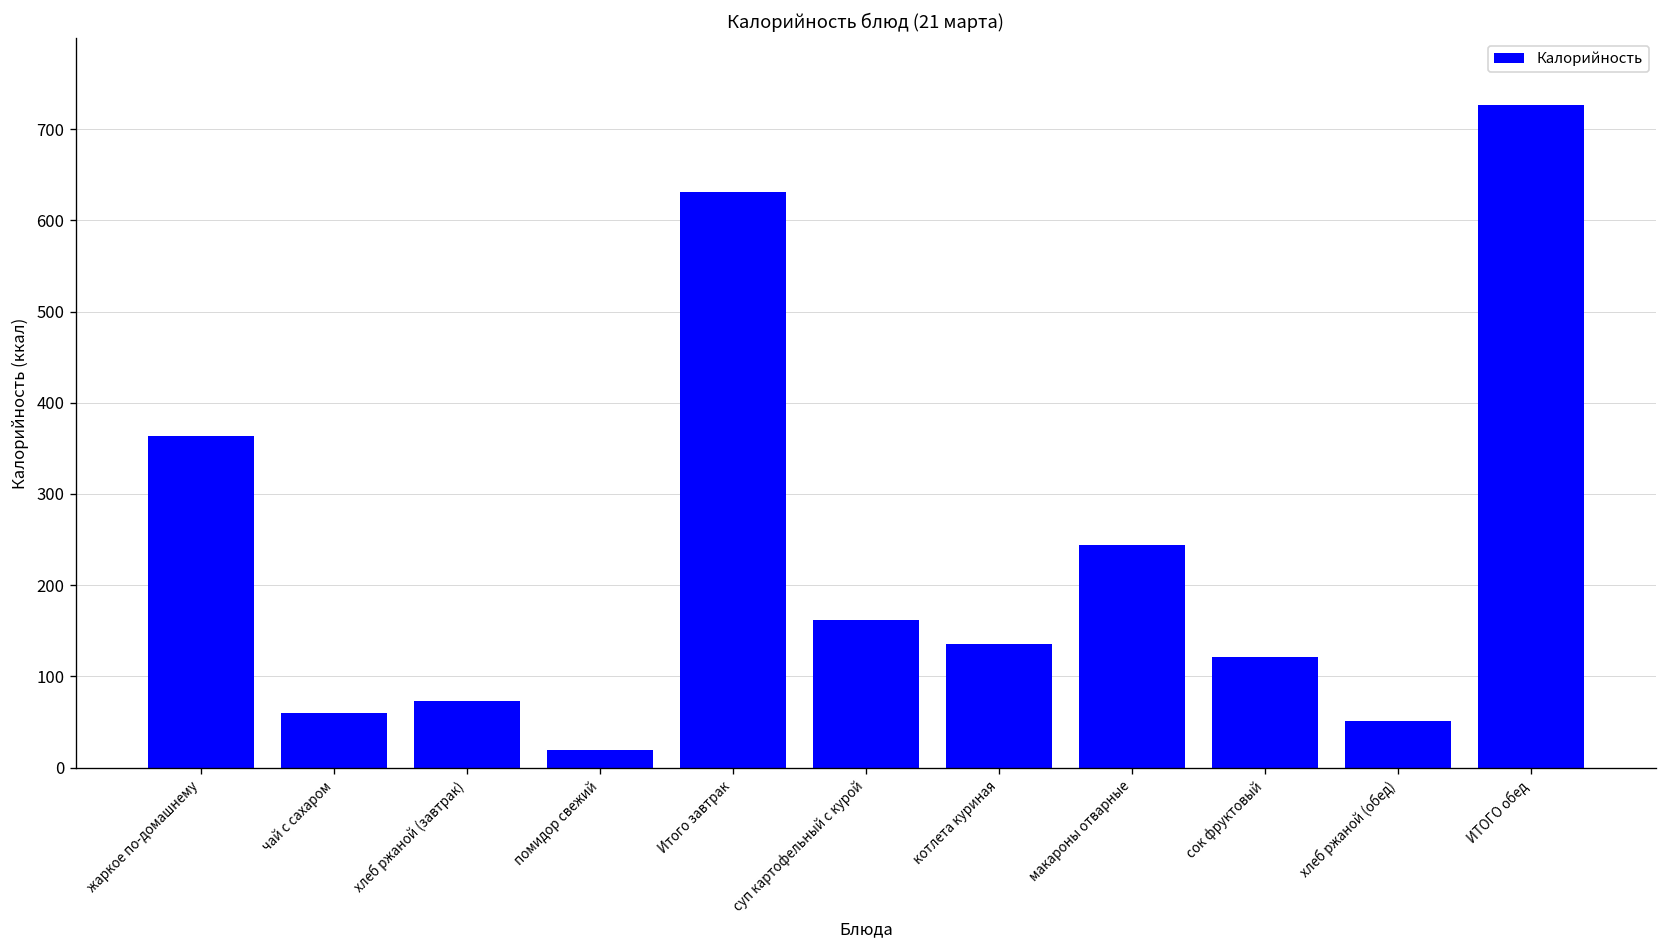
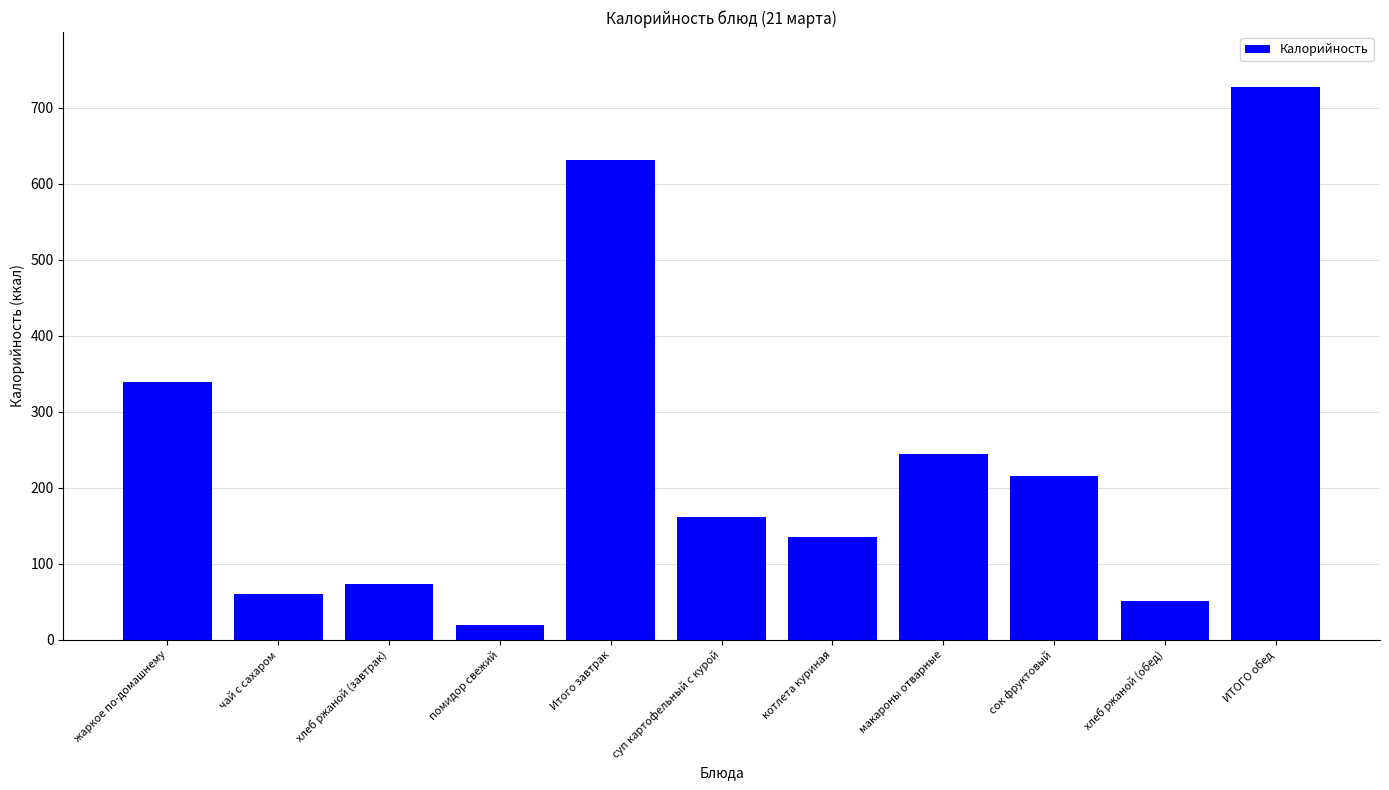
  {
-   "жаркое по-домашнему": 360,
+   "жаркое по-домашнему": 340,
    "чай с сахаром": 60,
    "хлеб ржаной (завтрак)": 70,
    "помидор свежий": 20,
    "Итого завтрак": 630,
    "суп картофельный с курой": 160,
    "котлета куриная": 140,
    "макароны отварные": 240,
-   "сок фруктовый": 120,
+   "сок фруктовый": 220,
    "хлеб ржаной (обед)": 50,
    "ИТОГО обед": 730
  }
